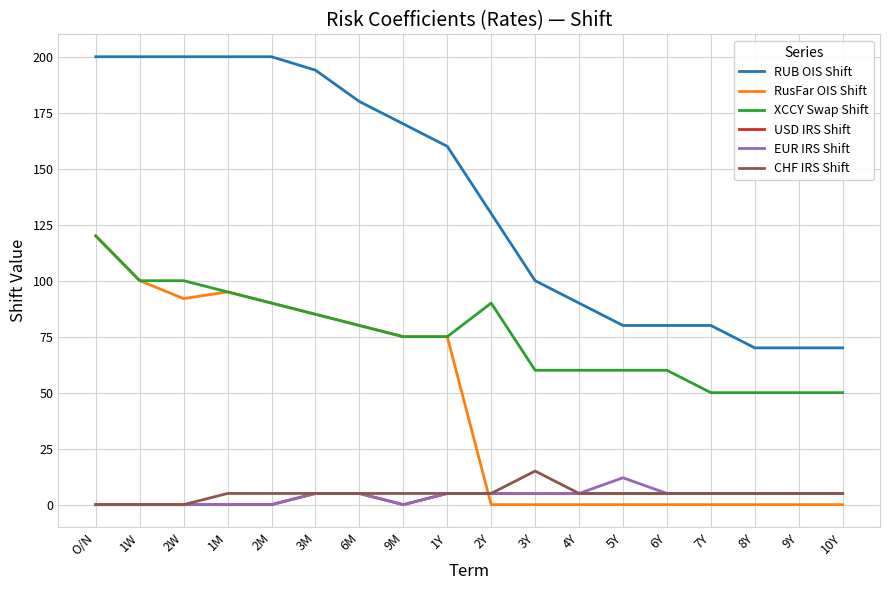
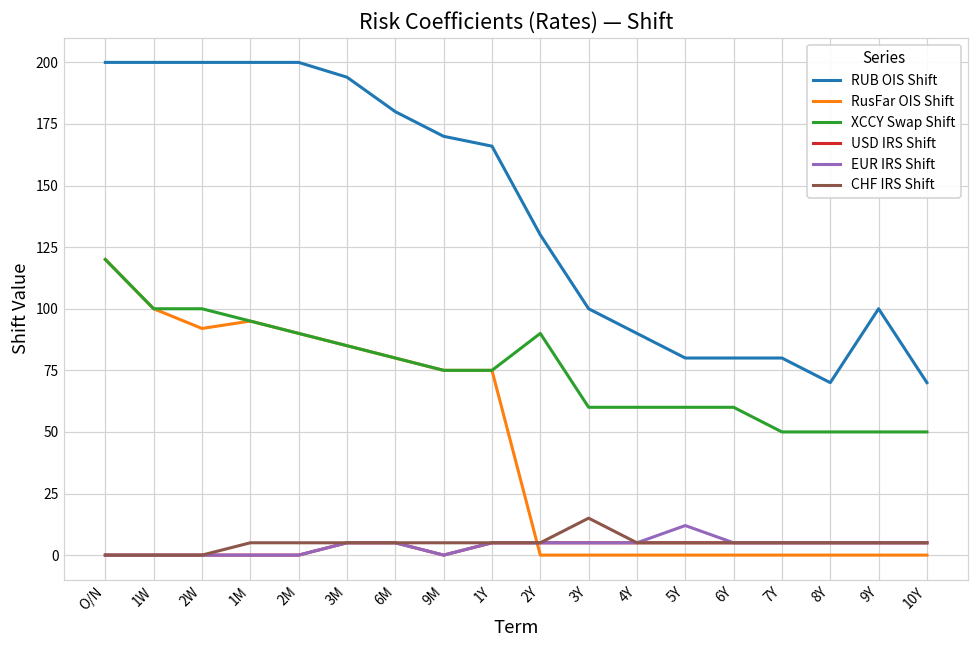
  {
    "RUB OIS Shift": {
      "O/N": 200,
      "1W": 200,
      "2W": 200,
      "1M": 200,
      "2M": 200,
      "3M": 194,
      "6M": 180,
      "9M": 170,
-     "1Y": 160,
+     "1Y": 166,
      "2Y": 130,
      "3Y": 100,
      "4Y": 90,
      "5Y": 80,
      "6Y": 80,
      "7Y": 80,
      "8Y": 70,
-     "9Y": 70,
+     "9Y": 100,
      "10Y": 70
    },
    "RusFar OIS Shift": {
      "2W": 92,
      "2Y": 0,
      "3Y": 0,
      "4Y": 0,
      "5Y": 0,
      "6Y": 0,
      "7Y": 0,
      "8Y": 0,
      "9Y": 0,
      "10Y": 0
    },
    "XCCY Swap Shift": {
      "2W": 100,
      "2Y": 90,
      "3Y": 60,
      "4Y": 60,
      "5Y": 60,
      "6Y": 60,
      "7Y": 50,
      "8Y": 50,
      "9Y": 50,
      "10Y": 50
    },
    "EUR IRS Shift": {
      "5Y": 12
    },
    "CHF IRS Shift": {
      "1M": 5,
      "2M": 5,
      "9M": 5,
      "3Y": 15
    }
  }
